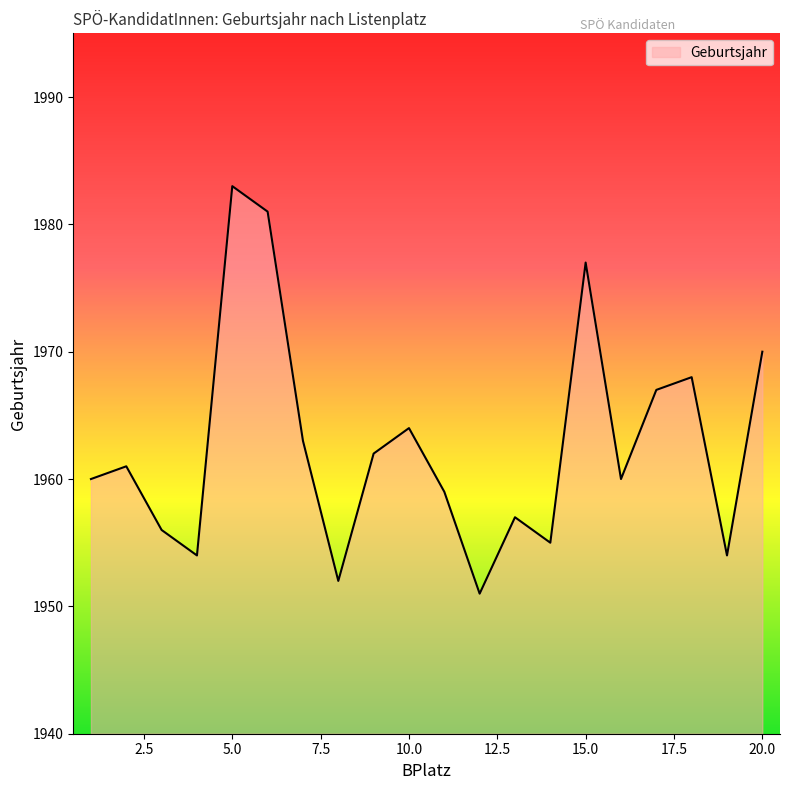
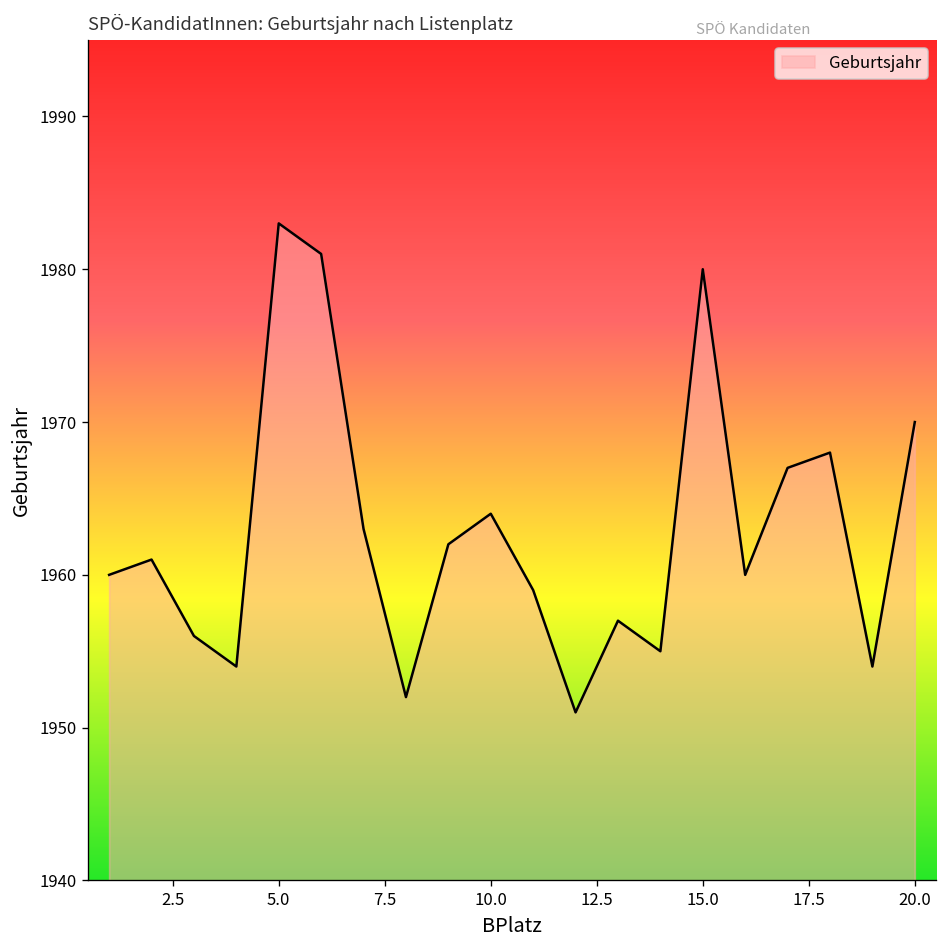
  {
    "5.0": 1983,
    "10.0": 1964,
-   "15.0": 1977,
+   "15.0": 1980,
    "20.0": 1970
  }
